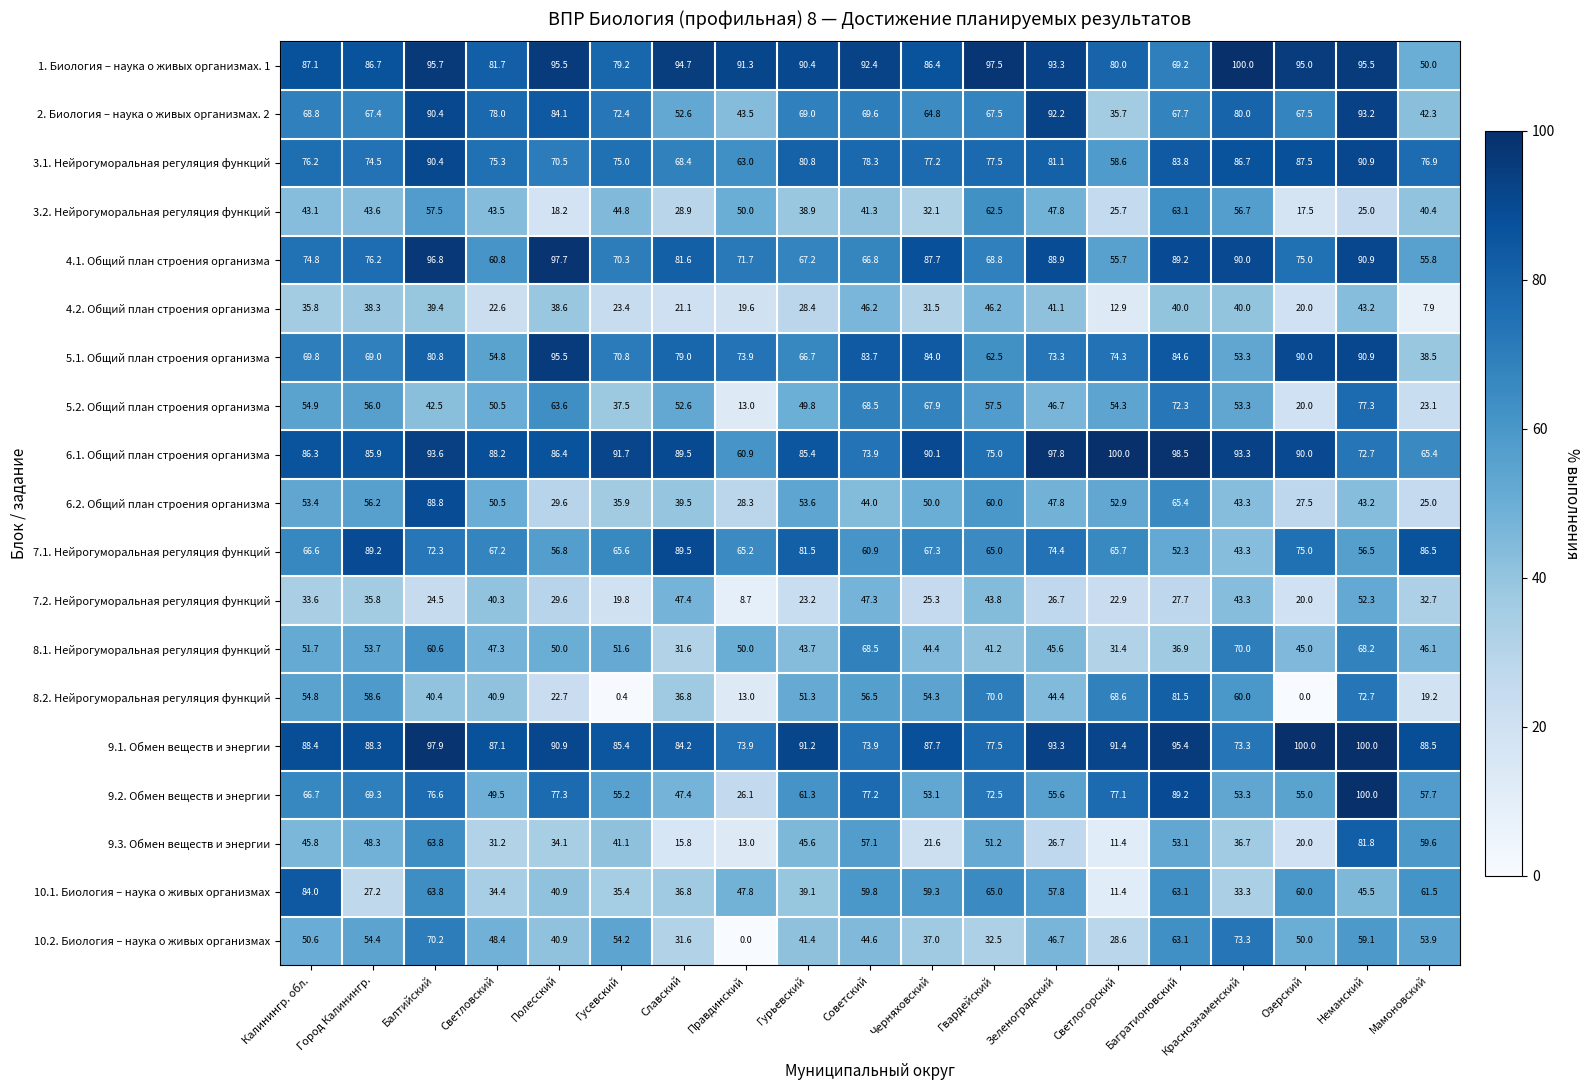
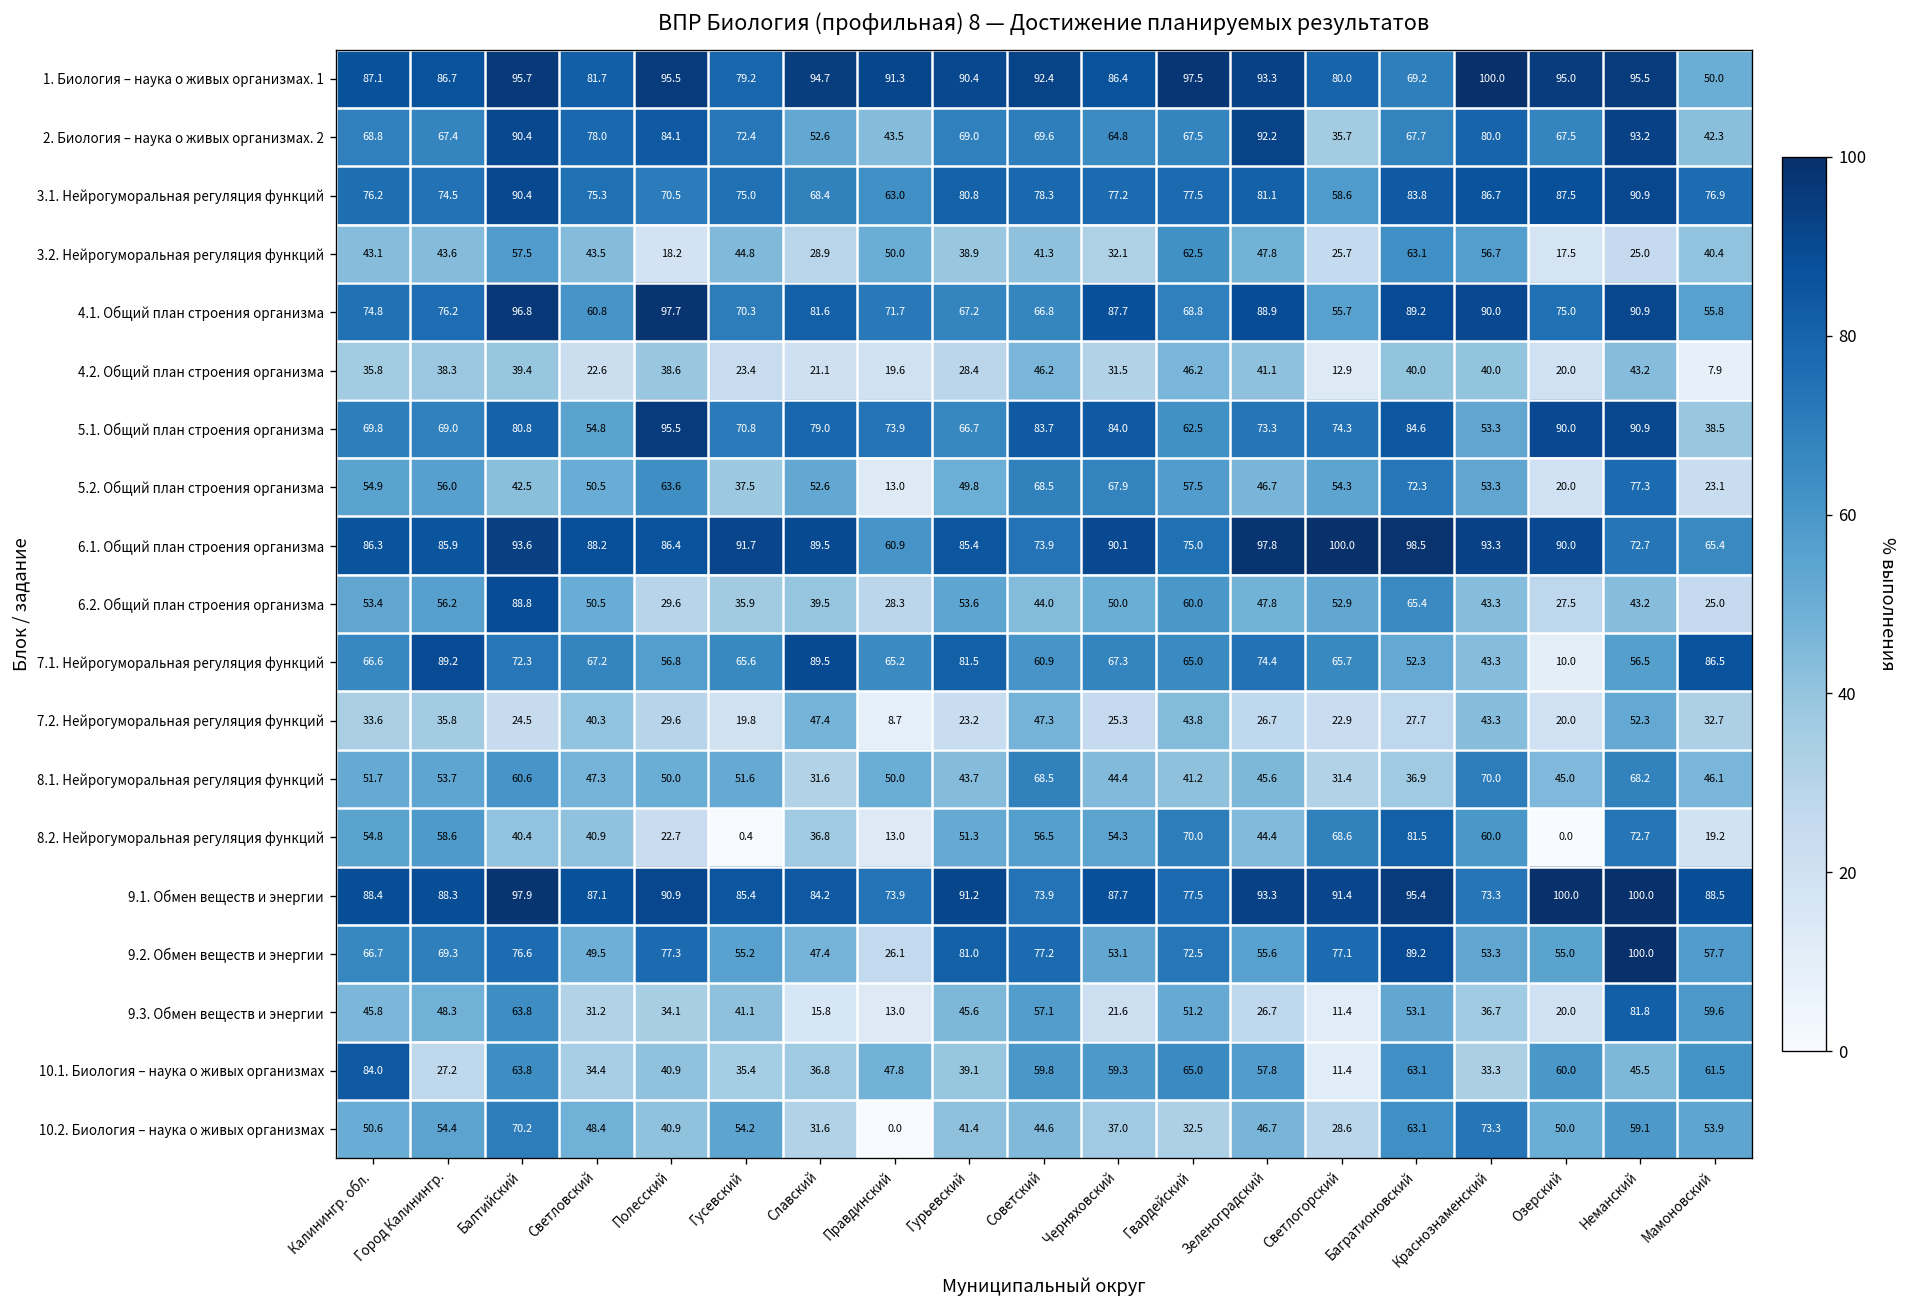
  {
    "7.1. Нейрогуморальная регуляция функций": {
      "Калинингр. обл.": 66.6,
      "Город Калинингр.": 89.2,
      "Балтийский": 72.3,
      "Светловский": 67.2,
      "Полесский": 56.8,
      "Гусевский": 65.6,
      "Славский": 89.5,
      "Правдинский": 65.2,
      "Гурьевский": 81.5,
      "Советский": 60.9,
      "Черняховский": 67.3,
      "Гвардейский": 65.0,
      "Зеленоградский": 74.4,
      "Светлогорский": 65.7,
      "Багратионовский": 52.3,
      "Краснознаменский": 43.3,
-     "Озерский": 75.0,
+     "Озерский": 10.0,
      "Неманский": 56.5,
      "Мамоновский": 86.5
    },
    "9.2. Обмен веществ и энергии": {
      "Калинингр. обл.": 66.7,
      "Город Калинингр.": 69.3,
      "Балтийский": 76.6,
      "Светловский": 49.5,
      "Полесский": 77.3,
      "Гусевский": 55.2,
      "Славский": 47.4,
      "Правдинский": 26.1,
-     "Гурьевский": 61.3,
+     "Гурьевский": 81.0,
      "Советский": 77.2,
      "Черняховский": 53.1,
      "Гвардейский": 72.5,
      "Зеленоградский": 55.6,
      "Светлогорский": 77.1,
      "Багратионовский": 89.2,
      "Краснознаменский": 53.3,
      "Озерский": 55.0,
      "Неманский": 100.0,
      "Мамоновский": 57.7
    }
  }
